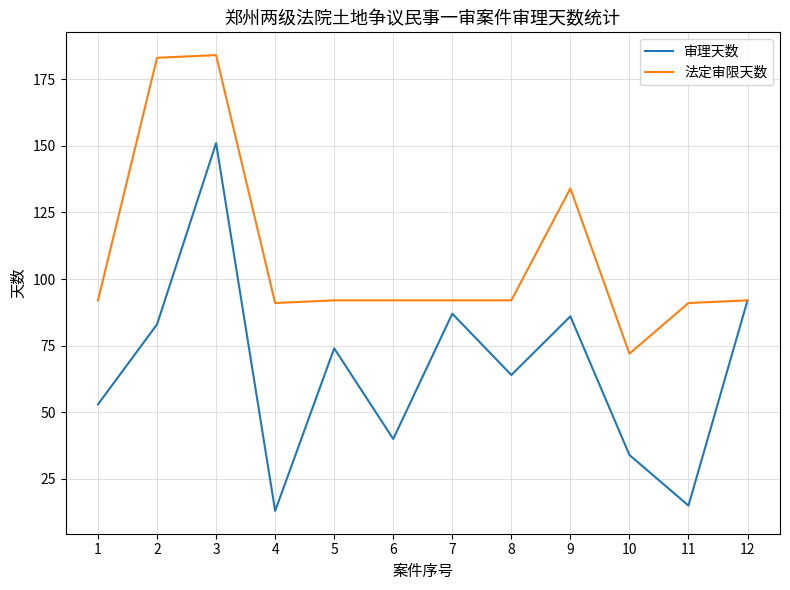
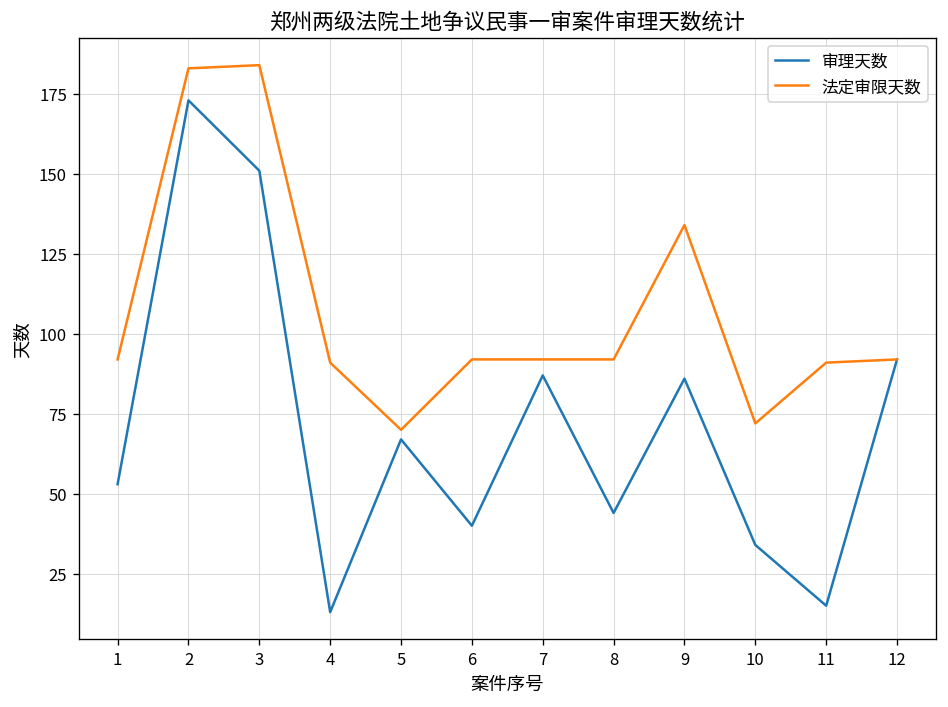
  {
    "审理天数": {
      "1": 53,
-     "2": 83,
+     "2": 173,
      "3": 151,
      "4": 13,
-     "5": 74,
+     "5": 67,
      "6": 40,
      "7": 87,
-     "8": 64,
+     "8": 44,
      "9": 86,
      "10": 34,
      "11": 15
    },
    "法定审限天数": {
      "1": 92,
      "2": 183,
      "3": 184,
      "4": 91,
-     "5": 92,
+     "5": 70,
      "6": 92,
      "7": 92,
      "8": 92,
      "9": 134,
      "10": 72,
      "11": 91
    }
  }
